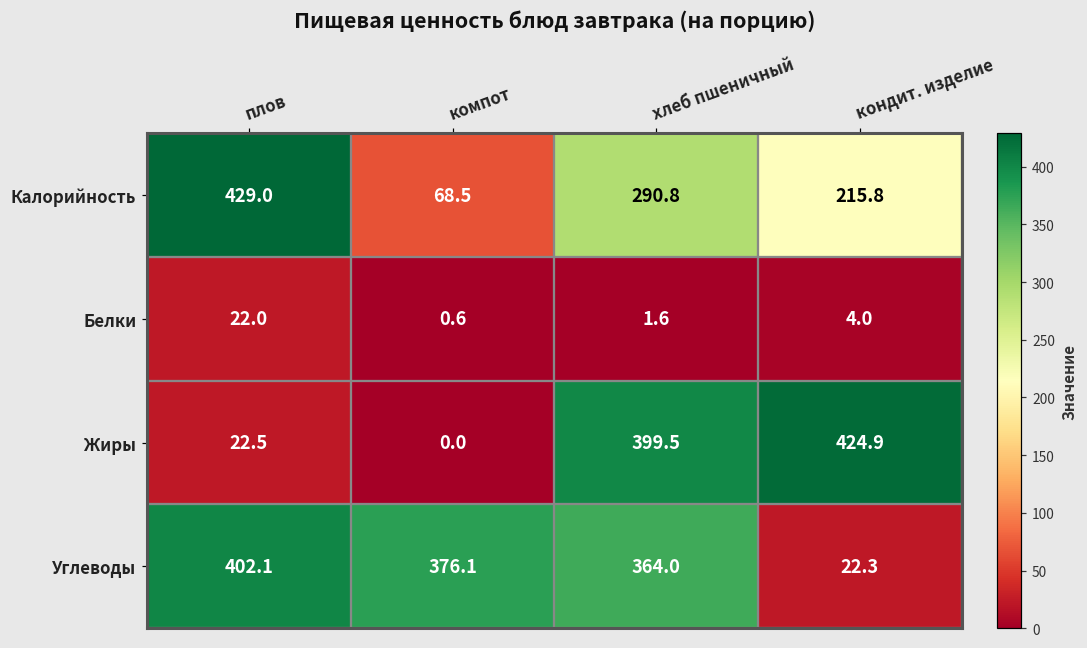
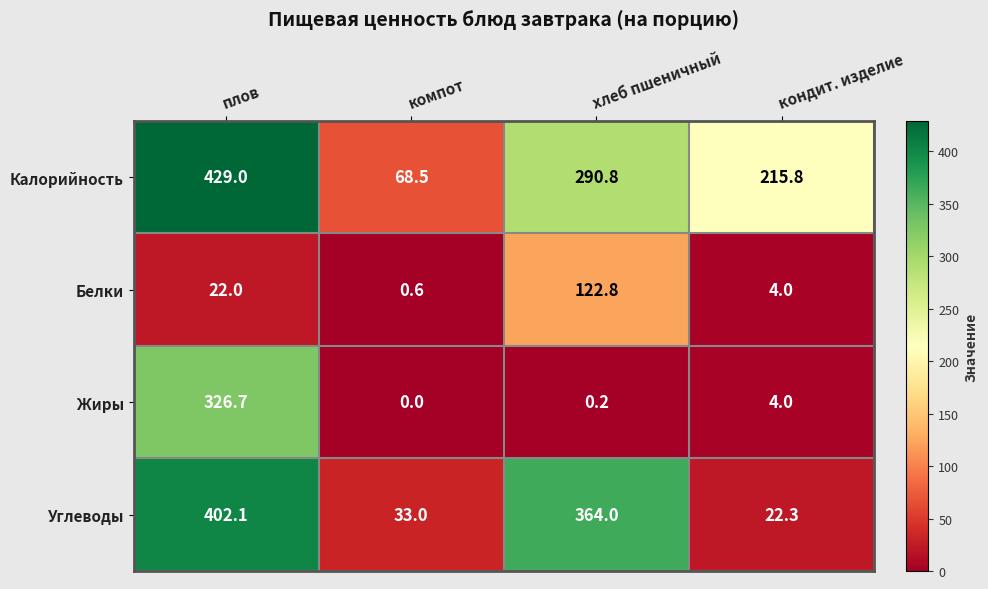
  {
    "Калорийность": {
      "плов": 429.0,
      "компот": 68.5,
      "хлеб пшеничный": 290.8,
      "кондит. изделие": 215.8
    },
    "Белки": {
      "плов": 22.0,
      "компот": 0.6,
-     "хлеб пшеничный": 1.6,
+     "хлеб пшеничный": 122.8,
      "кондит. изделие": 4.0
    },
    "Жиры": {
-     "плов": 22.5,
+     "плов": 326.7,
      "компот": 0.0,
-     "хлеб пшеничный": 399.5,
-     "кондит. изделие": 424.9
+     "хлеб пшеничный": 0.2,
+     "кондит. изделие": 4.0
    },
    "Углеводы": {
      "плов": 402.1,
-     "компот": 376.1,
+     "компот": 33.0,
      "хлеб пшеничный": 364.0,
      "кондит. изделие": 22.3
    }
  }
